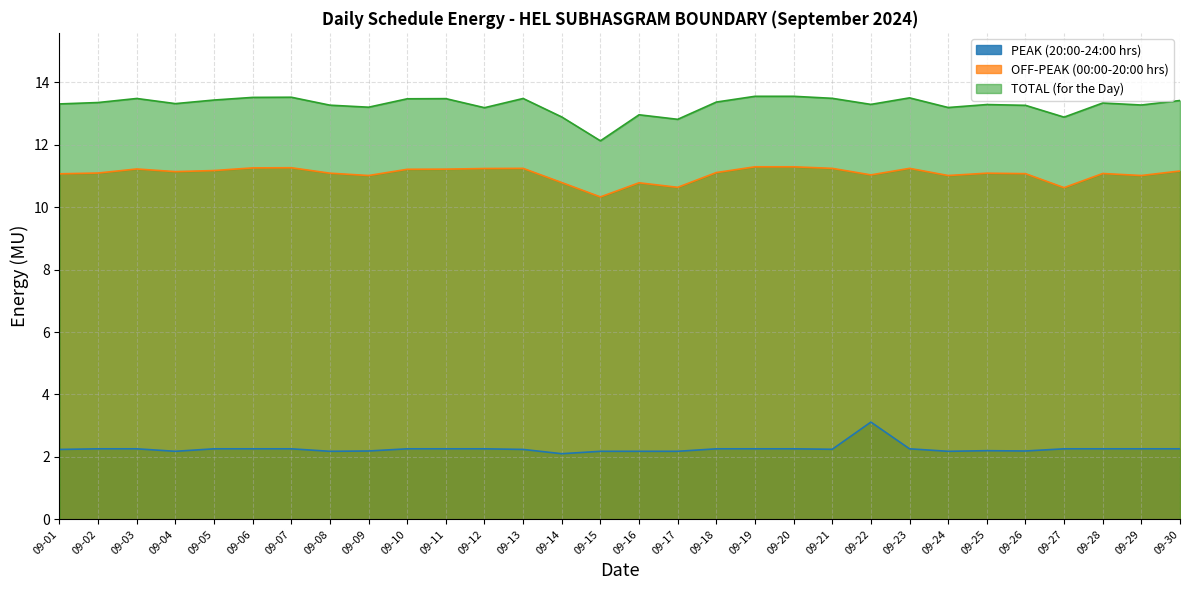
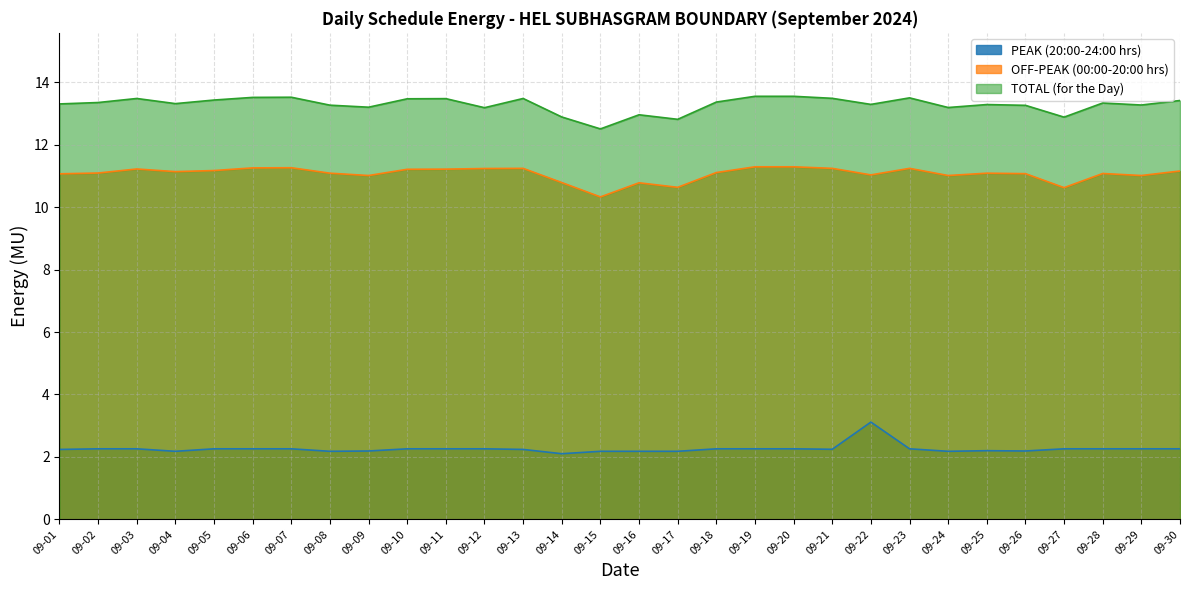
  {
    "PEAK (20:00-24:00 hrs)": {
      "09-01": 2.2,
      "09-02": 2.3,
      "09-03": 2.3,
      "09-04": 2.2,
      "09-05": 2.3,
      "09-06": 2.3,
      "09-07": 2.3,
      "09-08": 2.2,
      "09-09": 2.2,
      "09-10": 2.3,
      "09-11": 2.3,
      "09-12": 2.3,
      "09-13": 2.2,
      "09-14": 2.1,
      "09-15": 2.2,
      "09-16": 2.2,
      "09-17": 2.2,
      "09-18": 2.3,
      "09-19": 2.3,
      "09-20": 2.3,
      "09-21": 2.2,
      "09-22": 3.1,
      "09-23": 2.3,
      "09-24": 2.2,
      "09-25": 2.2,
      "09-26": 2.2,
      "09-27": 2.3,
      "09-28": 2.3,
      "09-29": 2.3,
      "09-30": 2.3
    },
    "OFF-PEAK (00:00-20:00 hrs)": {
      "09-01": 11.1,
      "09-02": 11.1,
      "09-03": 11.2,
      "09-04": 11.1,
      "09-05": 11.2,
      "09-06": 11.3,
      "09-07": 11.3,
      "09-08": 11.1,
      "09-09": 11.0,
      "09-10": 11.2,
      "09-11": 11.2,
      "09-12": 11.2,
      "09-13": 11.2,
      "09-14": 10.8,
      "09-15": 10.3,
      "09-16": 10.8,
      "09-17": 10.6,
      "09-18": 11.1,
      "09-19": 11.3,
      "09-20": 11.3,
      "09-21": 11.2,
      "09-22": 11.0,
      "09-23": 11.2,
      "09-24": 11.0,
      "09-25": 11.1,
      "09-26": 11.1,
      "09-27": 10.6,
      "09-28": 11.1,
      "09-29": 11.0,
      "09-30": 11.2
    },
    "TOTAL (for the Day)": {
      "09-01": 13.3,
      "09-02": 13.4,
      "09-03": 13.5,
      "09-04": 13.3,
      "09-05": 13.4,
      "09-06": 13.5,
      "09-07": 13.5,
      "09-08": 13.3,
      "09-09": 13.2,
      "09-10": 13.5,
      "09-11": 13.5,
      "09-12": 13.2,
      "09-13": 13.5,
      "09-14": 12.9,
-     "09-15": 12.1,
+     "09-15": 12.5,
      "09-16": 13.0,
      "09-17": 12.8,
      "09-18": 13.4,
      "09-19": 13.6,
      "09-20": 13.6,
      "09-21": 13.5,
      "09-22": 13.3,
      "09-23": 13.5,
      "09-24": 13.2,
      "09-25": 13.3,
      "09-26": 13.3,
      "09-27": 12.9,
      "09-28": 13.3,
      "09-29": 13.3,
      "09-30": 13.4
    }
  }
